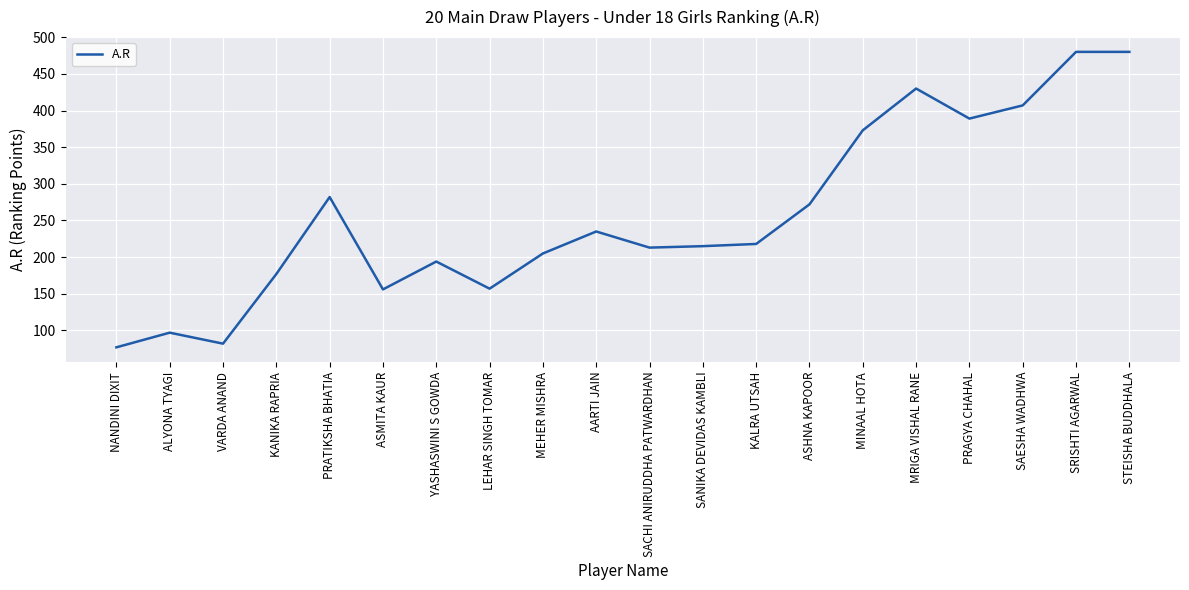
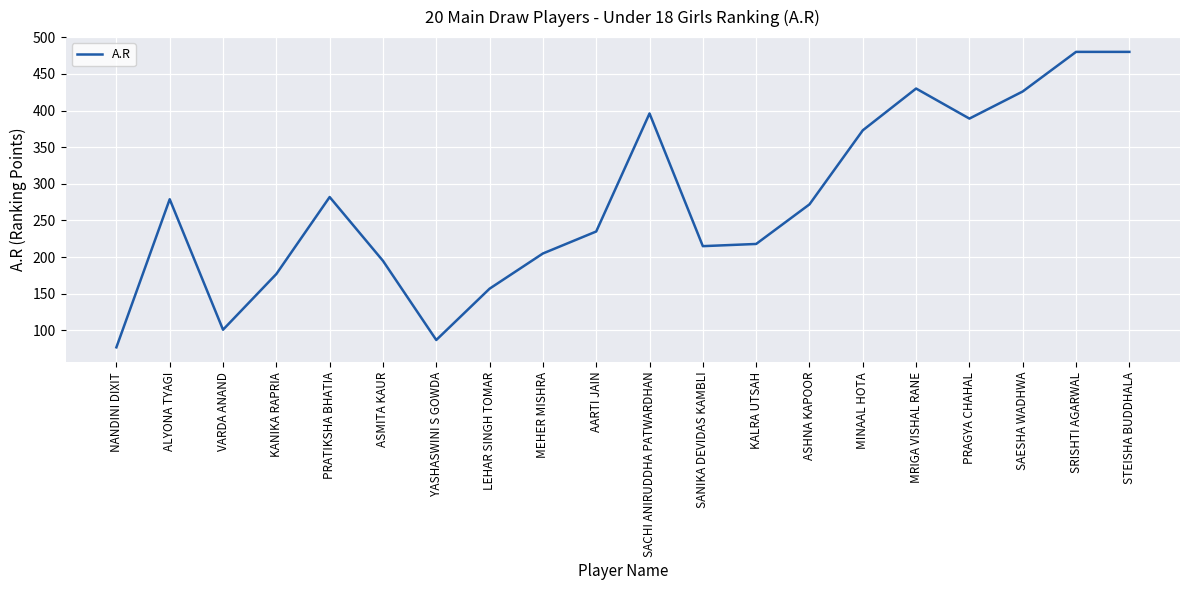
  {
    "NANDINI DIXIT": 80,
-   "ALYONA TYAGI": 100,
-   "VARDA ANAND": 80,
+   "ALYONA TYAGI": 280,
+   "VARDA ANAND": 100,
    "KANIKA RAPRIA": 180,
    "PRATIKSHA BHATIA": 280,
-   "ASMITA KAUR": 160,
-   "YASHASWINI S GOWDA": 190,
+   "ASMITA KAUR": 200,
+   "YASHASWINI S GOWDA": 90,
    "LEHAR SINGH TOMAR": 160,
    "MEHER MISHRA": 210,
    "AARTI JAIN": 240,
-   "SACHI ANIRUDDHA PATWARDHAN": 210,
+   "SACHI ANIRUDDHA PATWARDHAN": 400,
    "SANIKA DEVIDAS KAMBLI": 220,
    "KALRA UTSAH": 220,
    "ASHNA KAPOOR": 270,
    "MINAAL HOTA": 370,
    "MRIGA VISHAL RANE": 430,
    "PRAGYA CHAHAL": 390,
-   "SAESHA WADHWA": 410,
+   "SAESHA WADHWA": 430,
    "SRISHTI AGARWAL": 480,
    "STEISHA BUDDHALA": 480
  }
